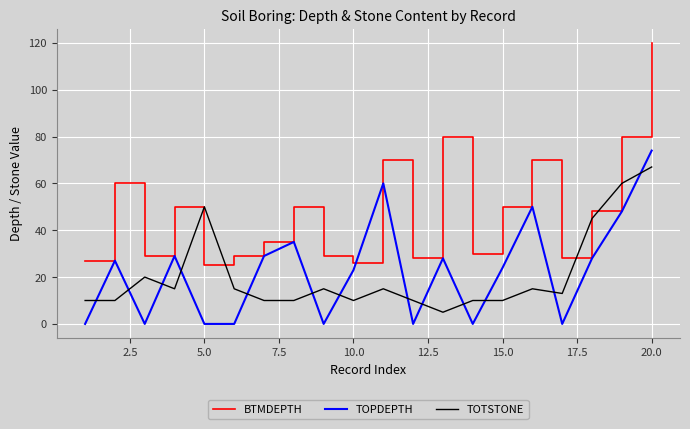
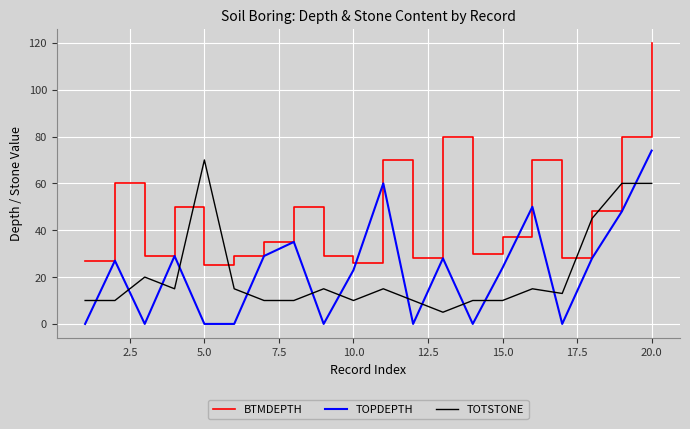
  {
    "BTMDEPTH": {
      "5.0": 25,
      "10.0": 26,
-     "15.0": 50,
+     "15.0": 37,
      "20.0": 120
    },
    "TOPDEPTH": {
      "5.0": 0,
      "10.0": 23,
      "15.0": 24,
      "20.0": 74
    },
    "TOTSTONE": {
-     "5.0": 50,
+     "5.0": 70,
      "10.0": 10,
      "15.0": 10,
-     "20.0": 67
+     "20.0": 60
    }
  }
